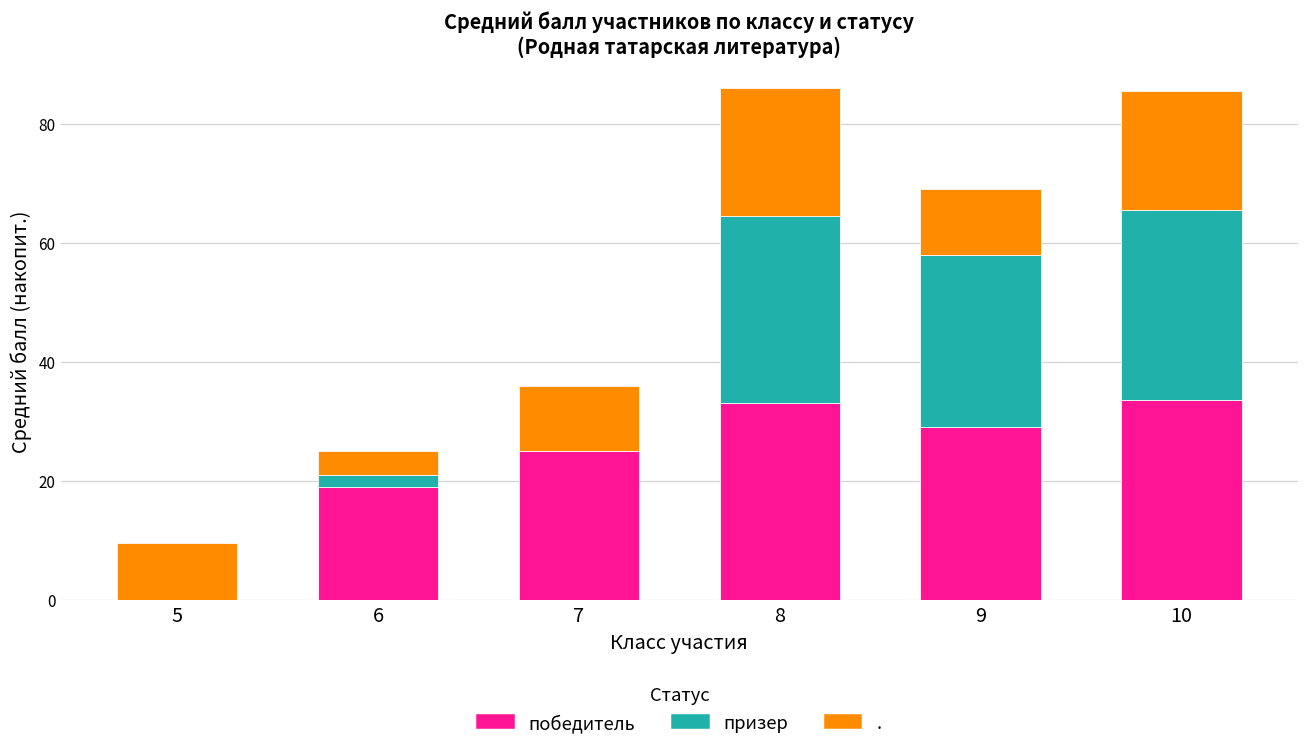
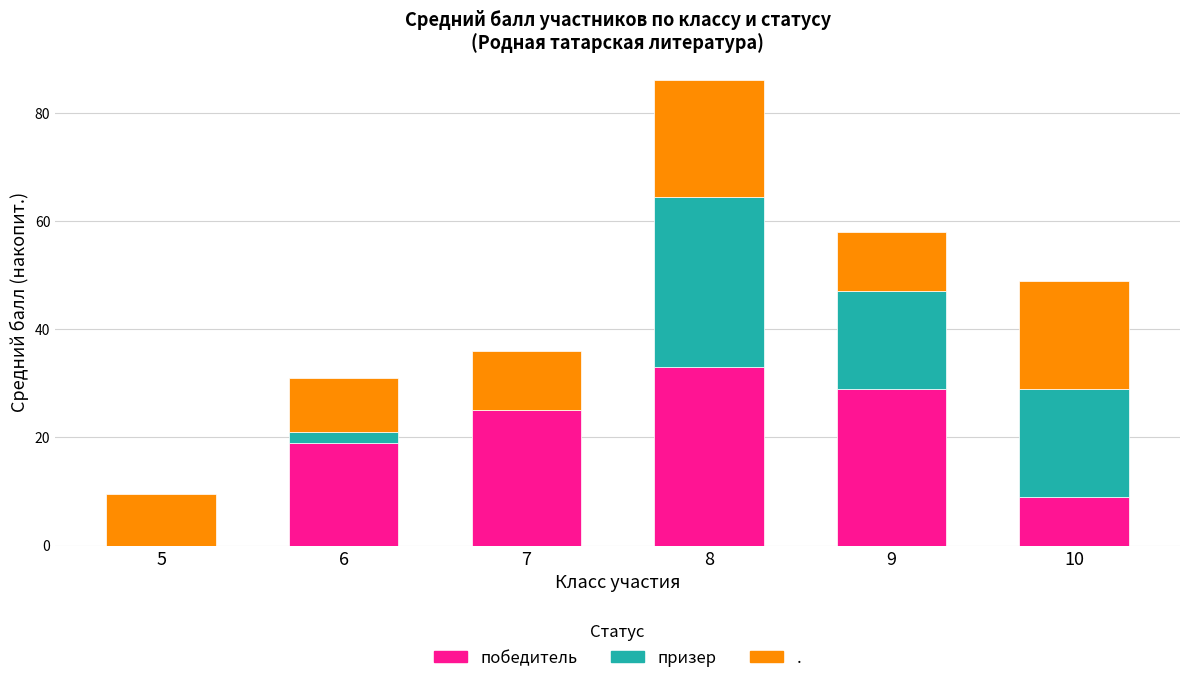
  {
    "победитель": {
      "5": 0,
      "6": 19,
      "7": 25,
      "8": 33,
      "9": 29,
-     "10": 34
+     "10": 9
    },
    "призер": {
      "5": 0,
      "6": 2,
      "7": 0,
      "8": 32,
-     "9": 29,
-     "10": 32
+     "9": 18,
+     "10": 20
    },
    ".": {
      "5": 10,
-     "6": 4,
+     "6": 10,
      "7": 11,
      "8": 22,
      "9": 11,
      "10": 20
    }
  }
